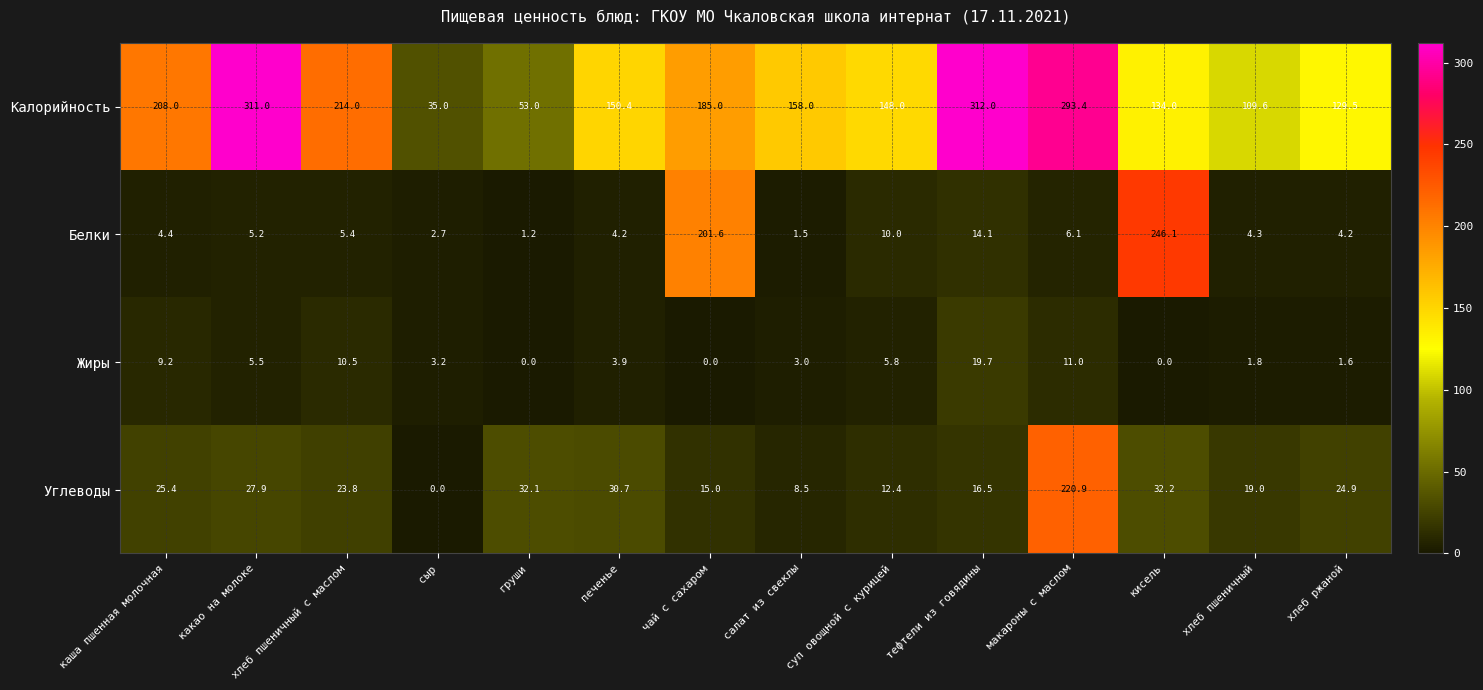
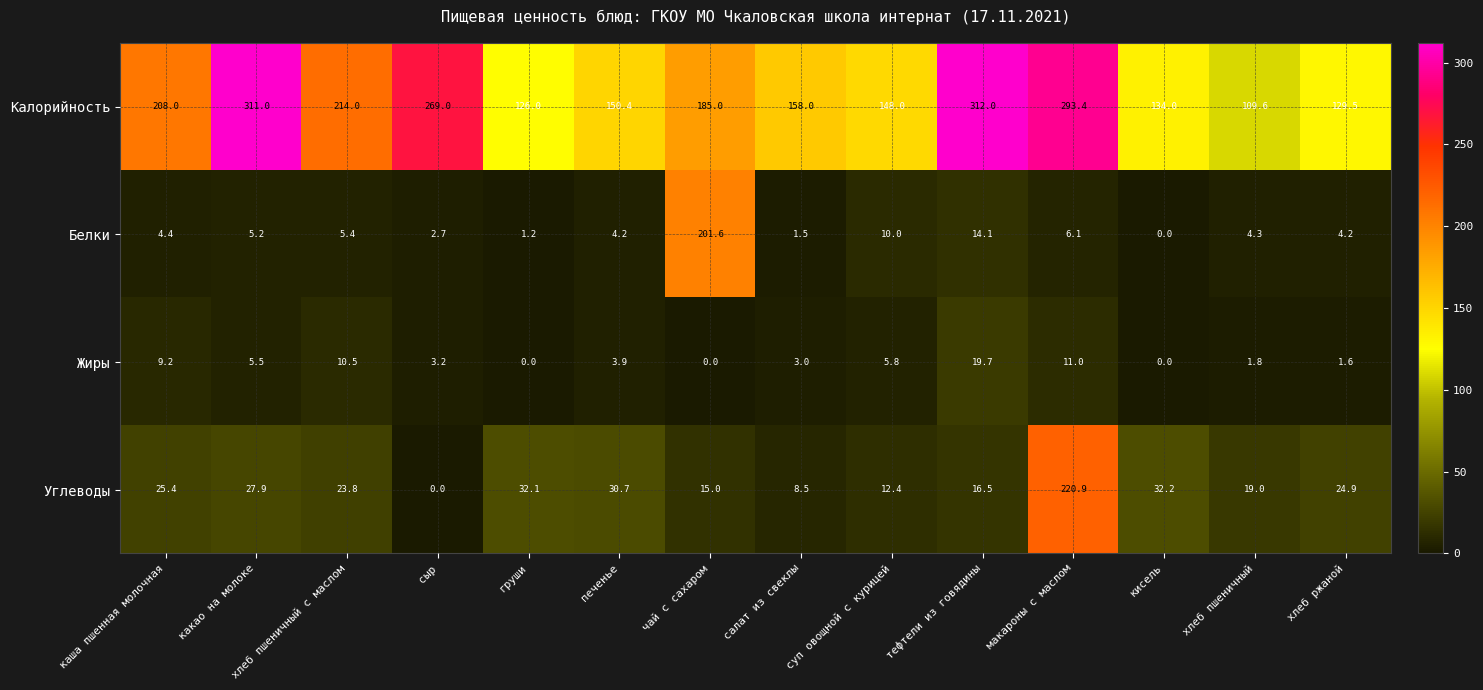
  {
    "Калорийность": {
      "каша пшенная молочная": 208.0,
      "какао на молоке": 311.0,
      "хлеб пшеничный с маслом": 214.0,
-     "сыр": 35.0,
-     "груши": 53.0,
+     "сыр": 269.0,
+     "груши": 126.0,
      "печенье": 150.4,
      "чай с сахаром": 185.0,
      "салат из свеклы": 158.0,
      "суп овощной с курицей": 148.0,
      "тефтели из говядины": 312.0,
      "макароны с маслом": 293.4,
      "кисель": 134.0,
      "хлеб пшеничный": 109.6,
      "хлеб ржаной": 129.5
    },
    "Белки": {
      "каша пшенная молочная": 4.4,
      "какао на молоке": 5.2,
      "хлеб пшеничный с маслом": 5.4,
      "сыр": 2.7,
      "груши": 1.2,
      "печенье": 4.2,
      "чай с сахаром": 201.6,
      "салат из свеклы": 1.5,
      "суп овощной с курицей": 10.0,
      "тефтели из говядины": 14.1,
      "макароны с маслом": 6.1,
-     "кисель": 246.1,
+     "кисель": 0.0,
      "хлеб пшеничный": 4.3,
      "хлеб ржаной": 4.2
    },
    "Жиры": {
      "каша пшенная молочная": 9.2,
      "какао на молоке": 5.5,
      "хлеб пшеничный с маслом": 10.5,
      "сыр": 3.2,
      "груши": 0.0,
      "печенье": 3.9,
      "чай с сахаром": 0.0,
      "салат из свеклы": 3.0,
      "суп овощной с курицей": 5.8,
      "тефтели из говядины": 19.7,
      "макароны с маслом": 11.0,
      "кисель": 0.0,
      "хлеб пшеничный": 1.8,
      "хлеб ржаной": 1.6
    },
    "Углеводы": {
      "каша пшенная молочная": 25.4,
      "какао на молоке": 27.9,
      "хлеб пшеничный с маслом": 23.8,
      "сыр": 0.0,
      "груши": 32.1,
      "печенье": 30.7,
      "чай с сахаром": 15.0,
      "салат из свеклы": 8.5,
      "суп овощной с курицей": 12.4,
      "тефтели из говядины": 16.5,
      "макароны с маслом": 220.9,
      "кисель": 32.2,
      "хлеб пшеничный": 19.0,
      "хлеб ржаной": 24.9
    }
  }
